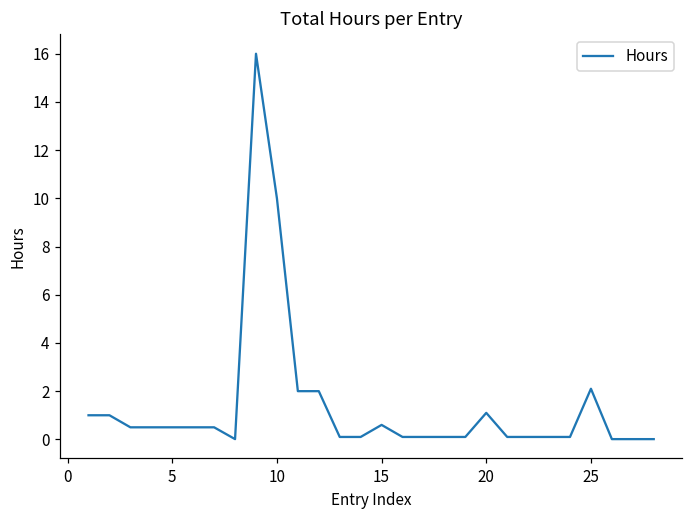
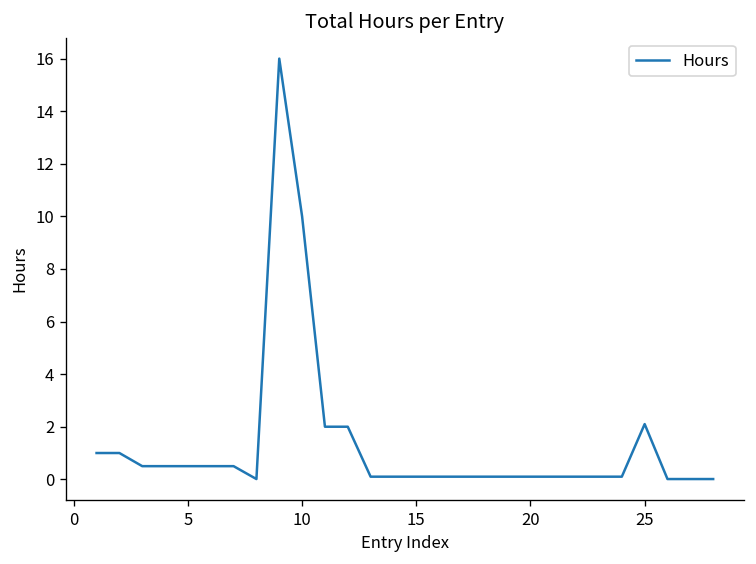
  {
    "5": 0.5,
    "10": 10.0,
-   "15": 0.6,
-   "20": 1.1,
+   "15": 0.1,
+   "20": 0.1,
    "25": 2.1
  }
